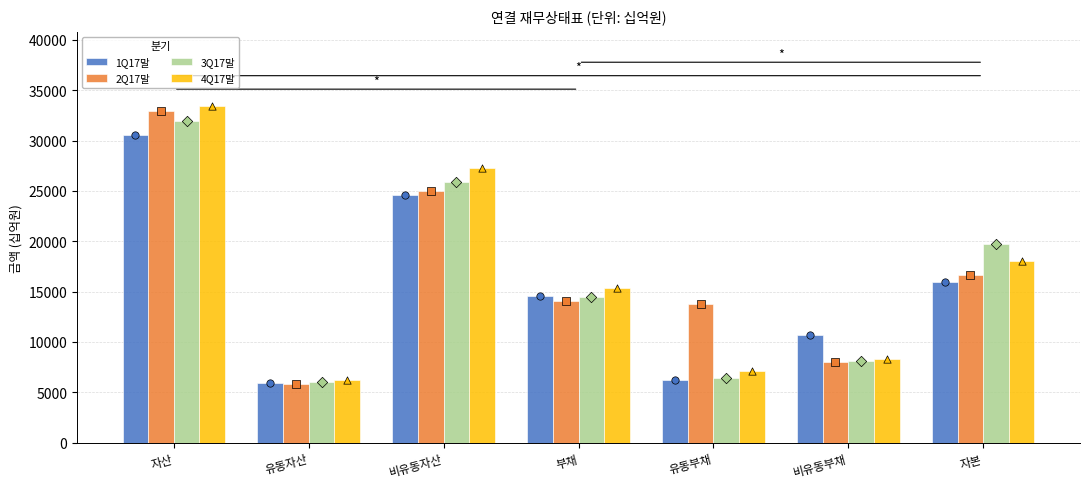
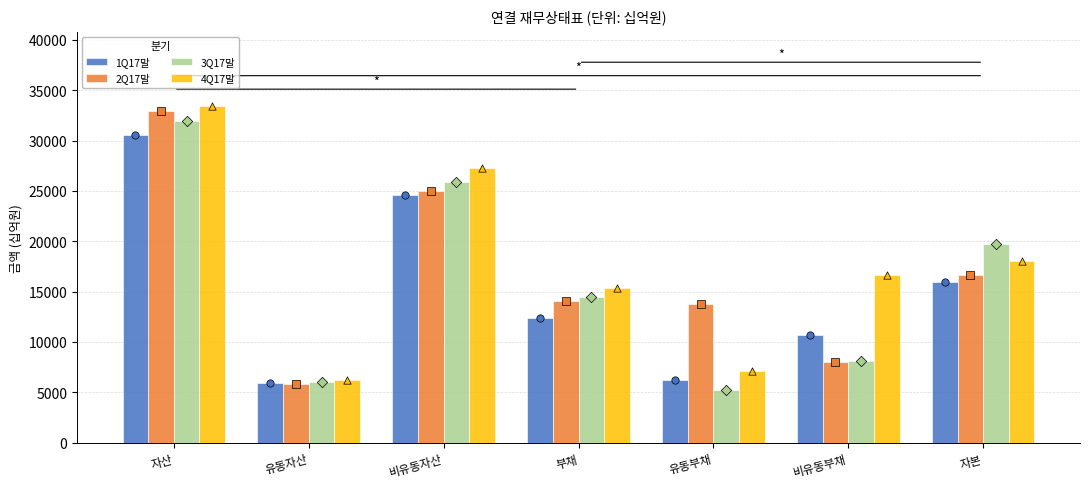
  {
    "1Q17말": {
      "자산": 30500,
      "유동자산": 6000,
      "비유동자산": 24600,
-     "부채": 14600,
+     "부채": 12400,
      "유동부채": 6300,
      "비유동부채": 10700,
      "자본": 15900
    },
    "2Q17말": {
      "자산": 32900,
      "유동자산": 5800,
      "비유동자산": 25000,
      "부채": 14100,
      "유동부채": 13800,
      "비유동부채": 8000,
      "자본": 16700
    },
    "3Q17말": {
      "자산": 31900,
      "유동자산": 6000,
      "비유동자산": 25900,
      "부채": 14400,
-     "유동부채": 6400,
+     "유동부채": 5200,
      "비유동부채": 8100,
      "자본": 19700
    },
    "4Q17말": {
      "자산": 33400,
      "유동자산": 6200,
      "비유동자산": 27200,
      "부채": 15400,
      "유동부채": 7100,
-     "비유동부채": 8300,
+     "비유동부채": 16600,
      "자본": 18000
    }
  }
